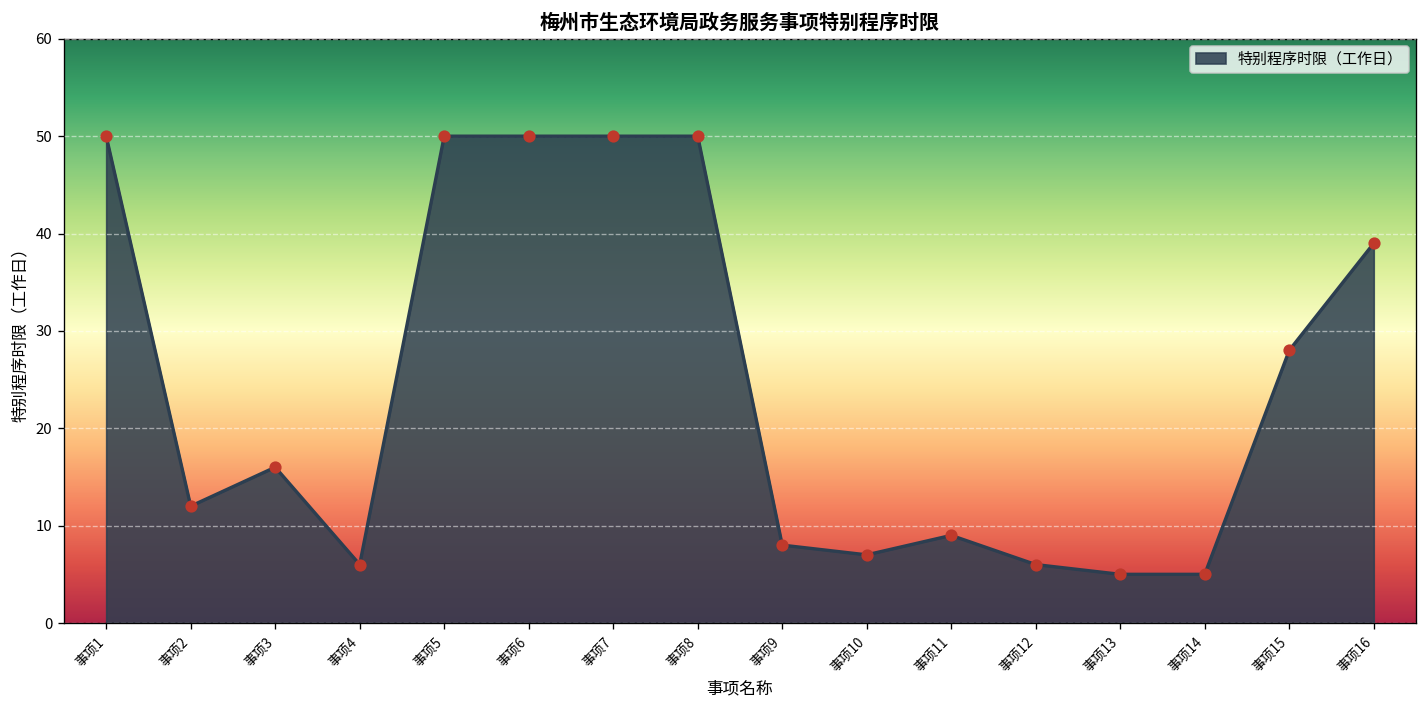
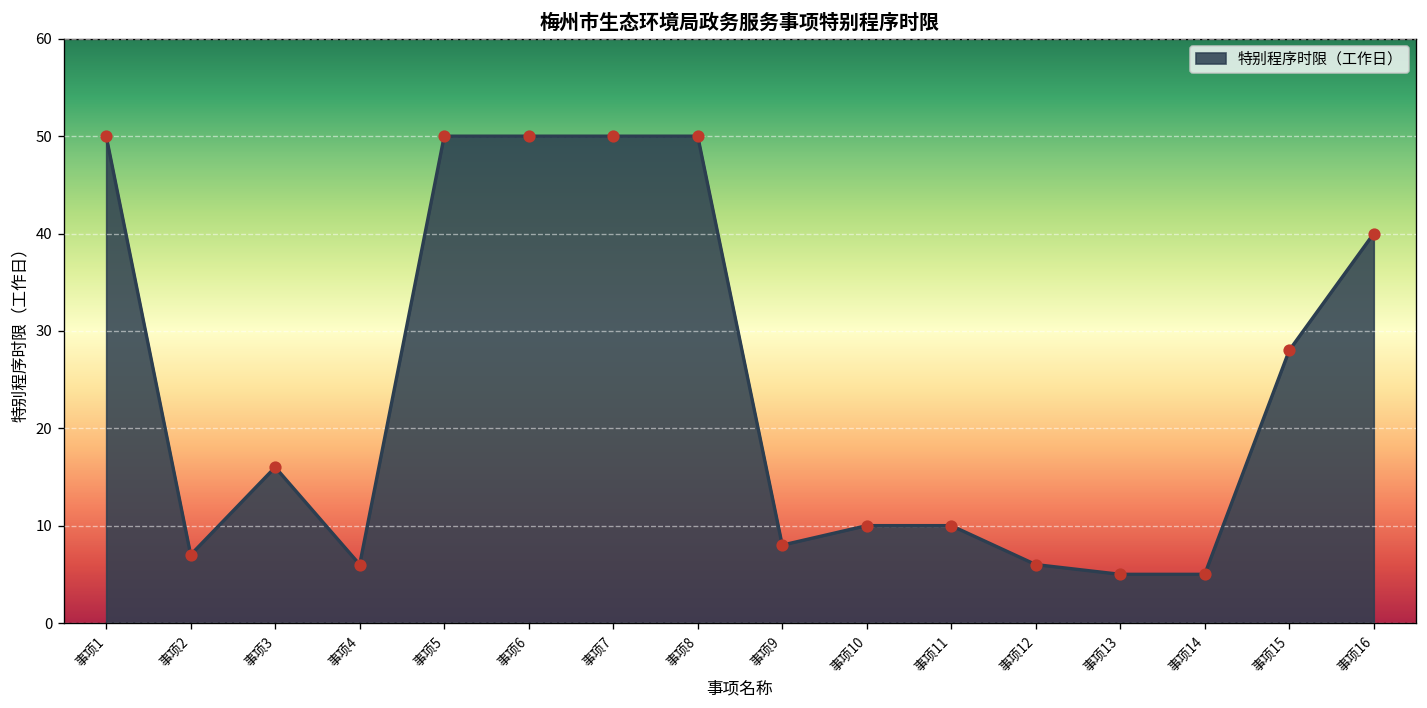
  {
    "事项1": 50,
-   "事项2": 12,
+   "事项2": 7,
    "事项3": 16,
    "事项4": 6,
    "事项5": 50,
    "事项6": 50,
    "事项7": 50,
    "事项8": 50,
    "事项9": 8,
-   "事项10": 7,
-   "事项11": 9,
+   "事项10": 10,
+   "事项11": 10,
    "事项12": 6,
    "事项13": 5,
    "事项14": 5,
    "事项15": 28,
-   "事项16": 39
+   "事项16": 40
  }
